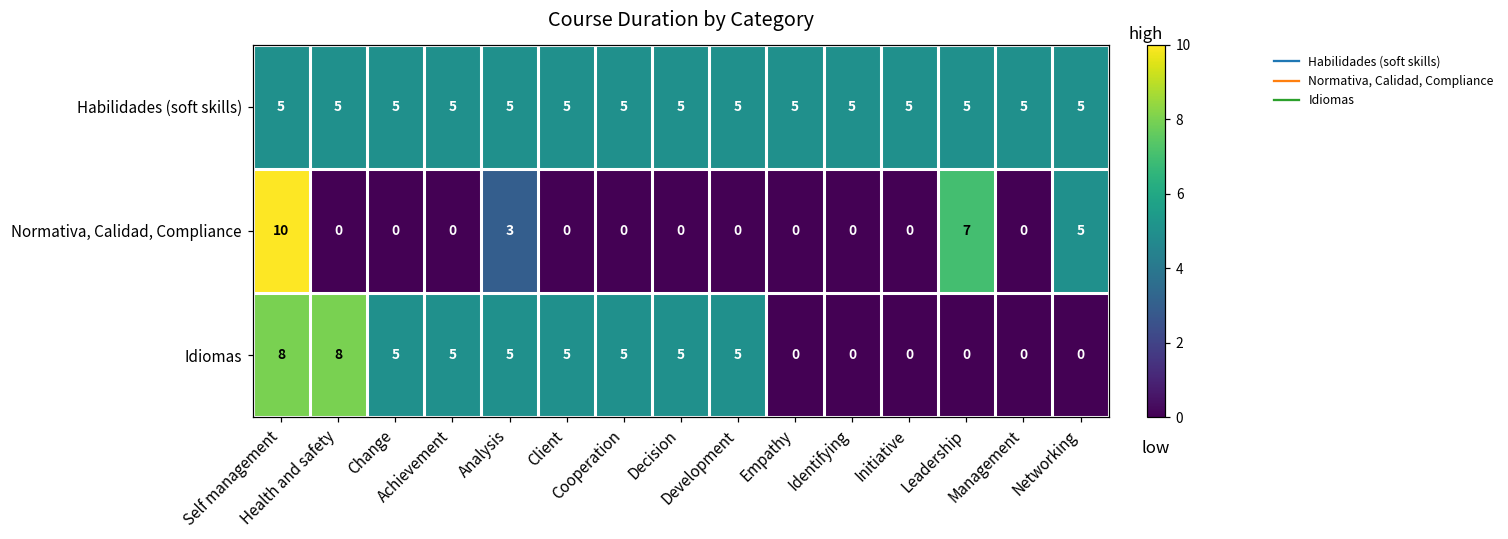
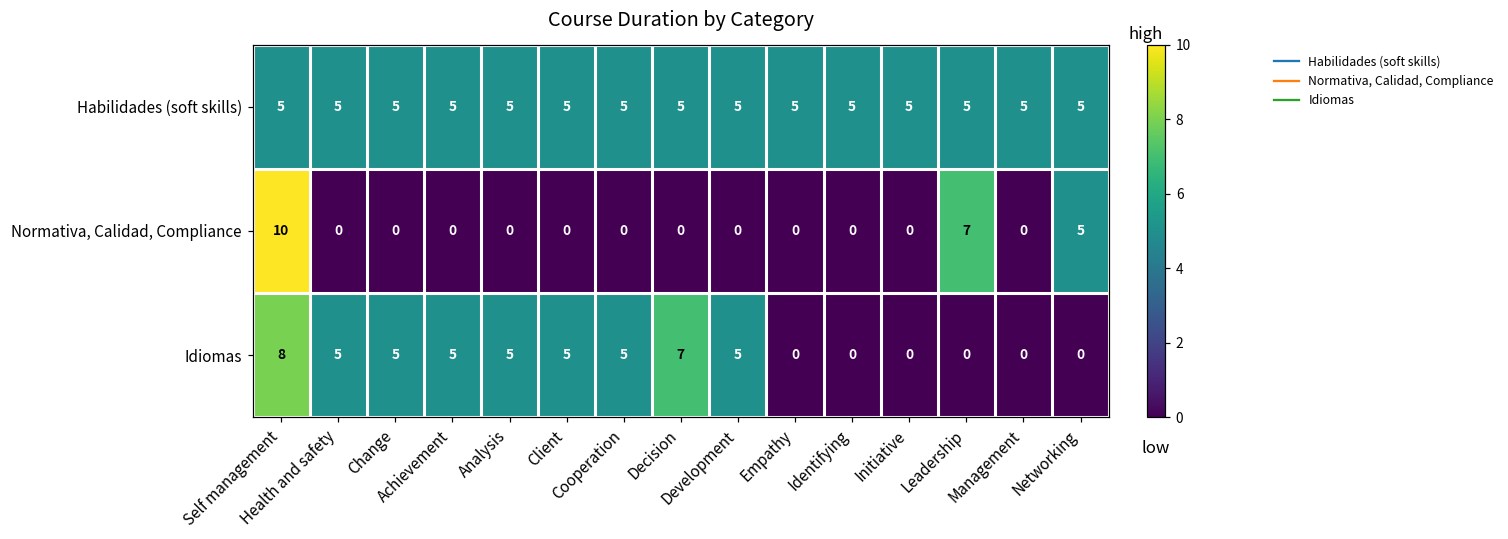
  {
    "Habilidades (soft skills)": {
      "Self management": 5,
      "Health and safety": 5,
      "Change": 5,
      "Achievement": 5,
      "Analysis": 5,
      "Client": 5,
      "Cooperation": 5,
      "Decision": 5,
      "Development": 5,
      "Empathy": 5,
      "Identifying": 5,
      "Initiative": 5,
      "Leadership": 5,
      "Management": 5,
      "Networking": 5
    },
    "Normativa, Calidad, Compliance": {
      "Self management": 10,
      "Health and safety": 0,
      "Change": 0,
      "Achievement": 0,
-     "Analysis": 3,
+     "Analysis": 0,
      "Client": 0,
      "Cooperation": 0,
      "Decision": 0,
      "Development": 0,
      "Empathy": 0,
      "Identifying": 0,
      "Initiative": 0,
      "Leadership": 7,
      "Management": 0,
      "Networking": 5
    },
    "Idiomas": {
      "Self management": 8,
-     "Health and safety": 8,
+     "Health and safety": 5,
      "Change": 5,
      "Achievement": 5,
      "Analysis": 5,
      "Client": 5,
      "Cooperation": 5,
-     "Decision": 5,
+     "Decision": 7,
      "Development": 5,
      "Empathy": 0,
      "Identifying": 0,
      "Initiative": 0,
      "Leadership": 0,
      "Management": 0,
      "Networking": 0
    }
  }
